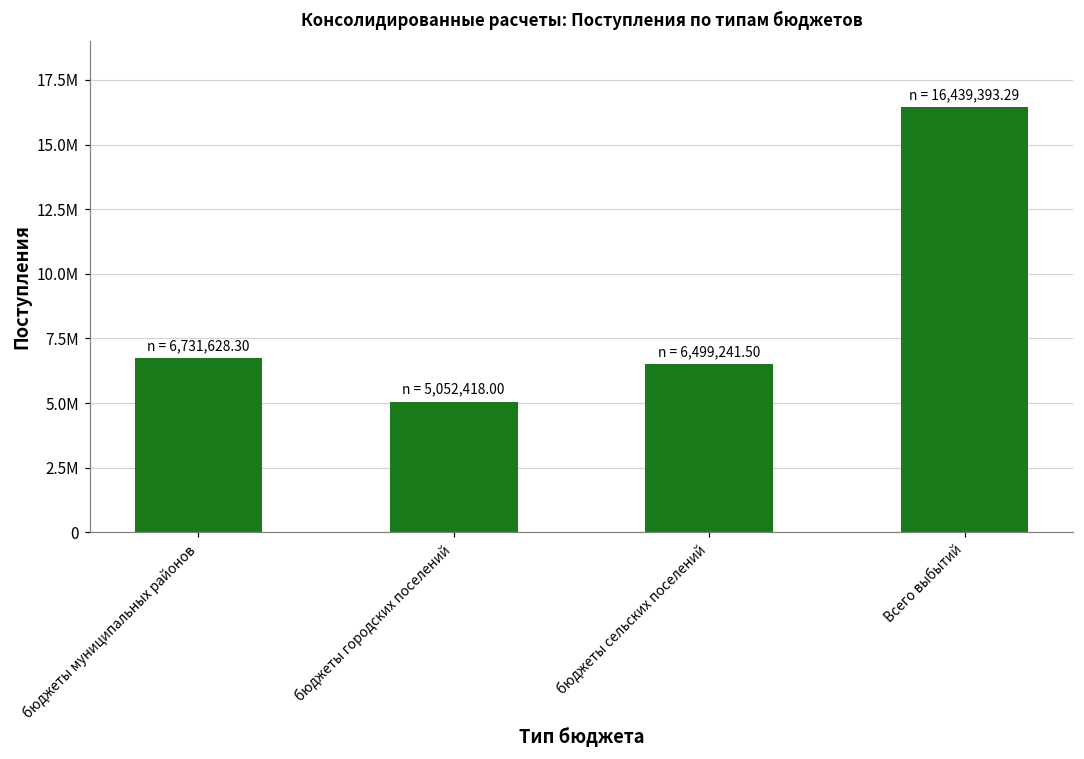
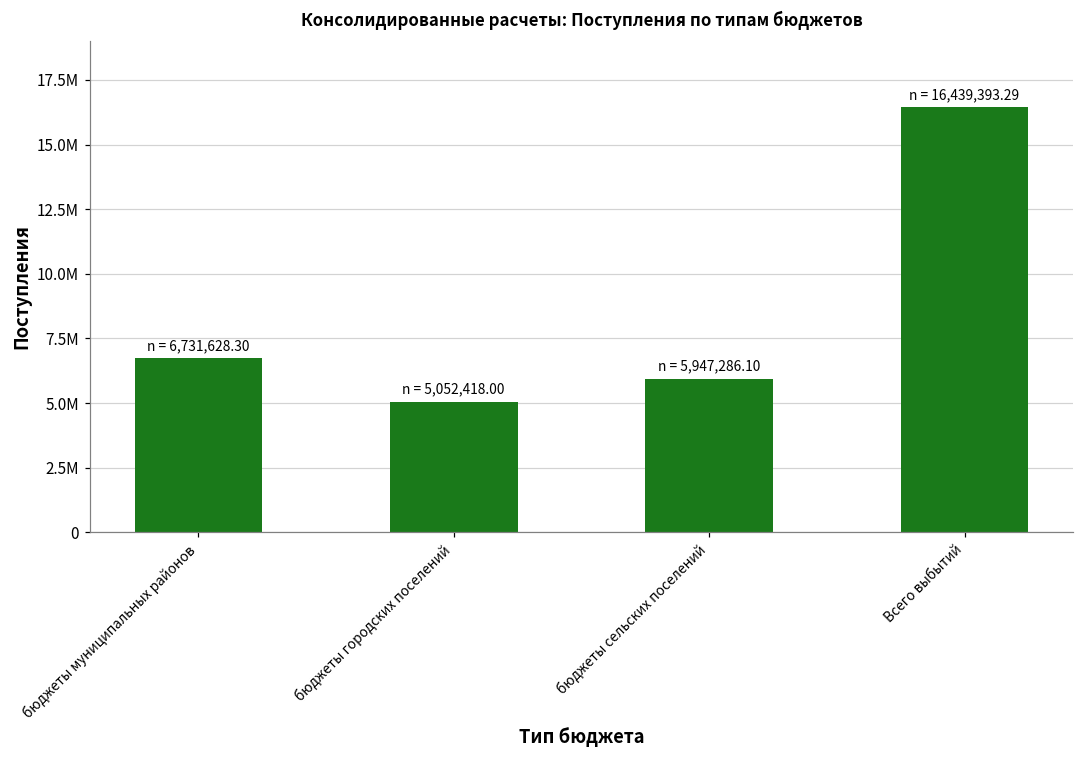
  {
    "бюджеты муниципальных районов": "6,731,628.30",
    "бюджеты городских поселений": "5,052,418.00",
-   "бюджеты сельских поселений": "6,499,241.50",
+   "бюджеты сельских поселений": "5,947,286.10",
    "Всего выбытий": "16,439,393.29"
  }
